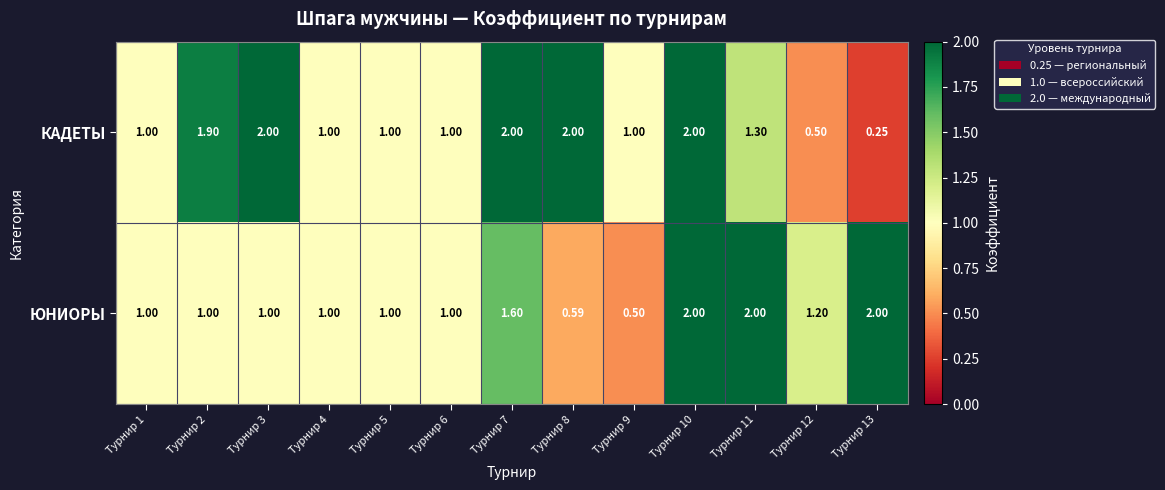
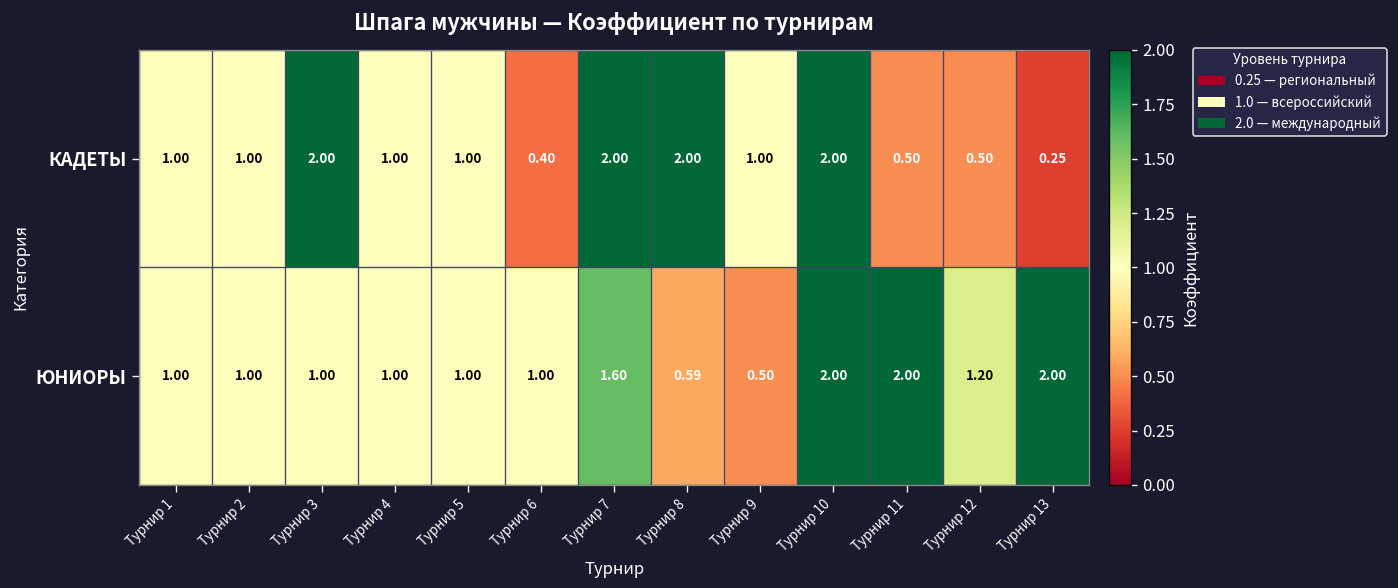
  {
    "КАДЕТЫ": {
      "Турнир 1": 1.00,
-     "Турнир 2": 1.90,
+     "Турнир 2": 1.00,
      "Турнир 3": 2.00,
      "Турнир 4": 1.00,
      "Турнир 5": 1.00,
-     "Турнир 6": 1.00,
+     "Турнир 6": 0.40,
      "Турнир 7": 2.00,
      "Турнир 8": 2.00,
      "Турнир 9": 1.00,
      "Турнир 10": 2.00,
-     "Турнир 11": 1.30,
+     "Турнир 11": 0.50,
      "Турнир 12": 0.50,
      "Турнир 13": 0.25
    },
    "ЮНИОРЫ": {
      "Турнир 1": 1.00,
      "Турнир 2": 1.00,
      "Турнир 3": 1.00,
      "Турнир 4": 1.00,
      "Турнир 5": 1.00,
      "Турнир 6": 1.00,
      "Турнир 7": 1.60,
      "Турнир 8": 0.59,
      "Турнир 9": 0.50,
      "Турнир 10": 2.00,
      "Турнир 11": 2.00,
      "Турнир 12": 1.20,
      "Турнир 13": 2.00
    }
  }
